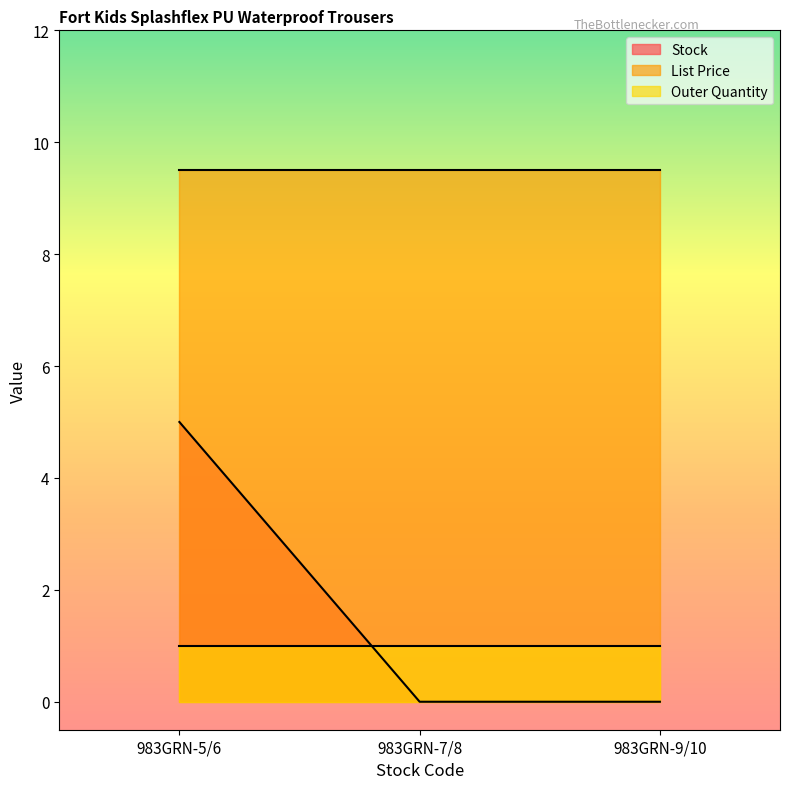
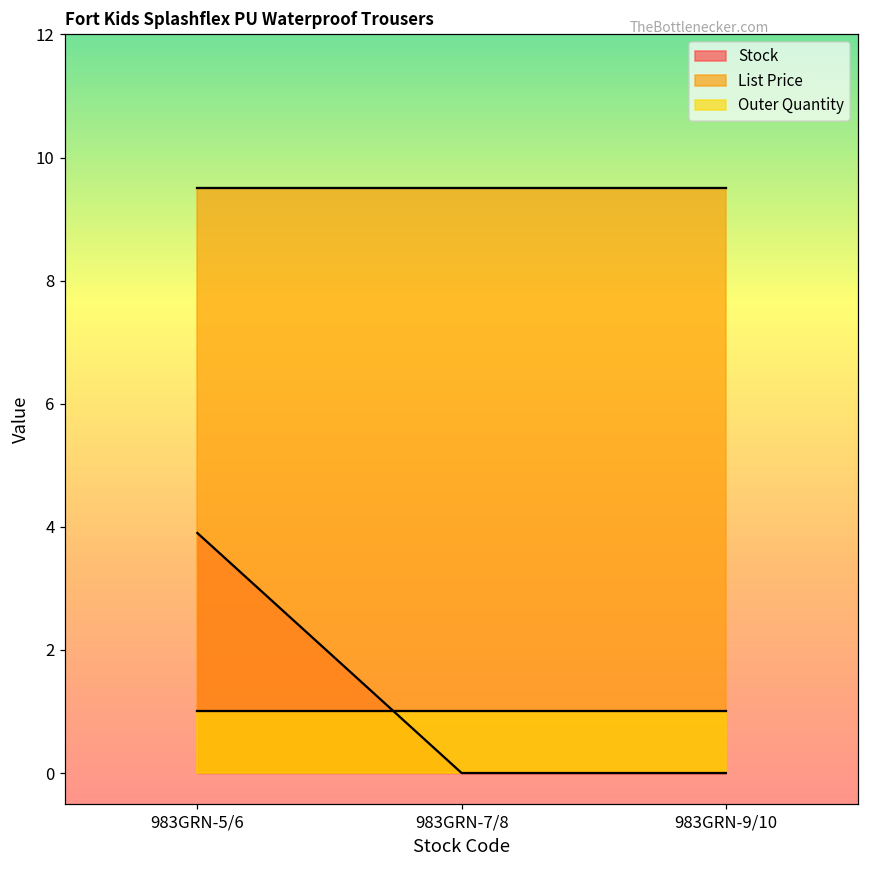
  {
    "Stock": {
-     "983GRN-5/6": 5.0,
+     "983GRN-5/6": 3.9,
      "983GRN-7/8": 0.0,
      "983GRN-9/10": 0.0
    },
    "List Price": {
      "983GRN-5/6": 9.5,
      "983GRN-7/8": 9.5,
      "983GRN-9/10": 9.5
    },
    "Outer Quantity": {
      "983GRN-5/6": 1.0,
      "983GRN-7/8": 1.0,
      "983GRN-9/10": 1.0
    }
  }
